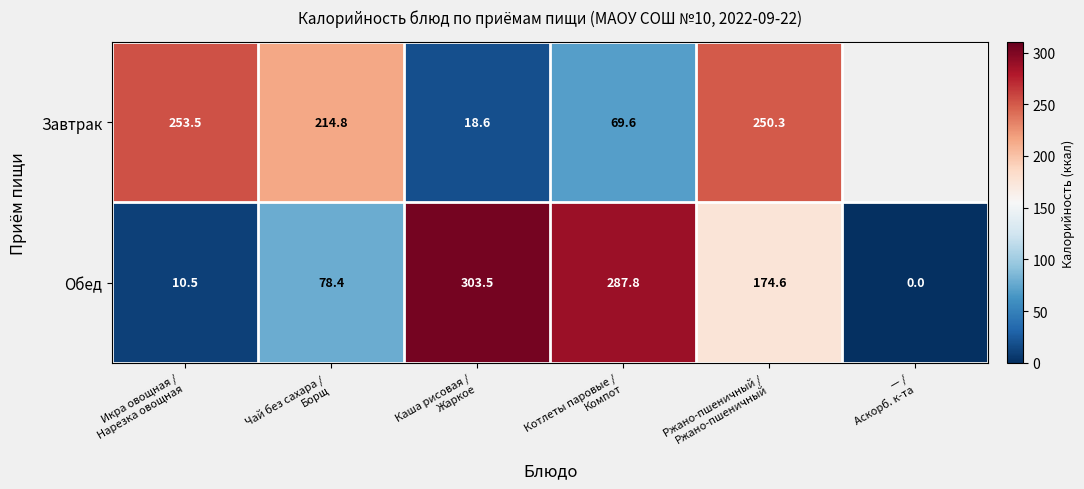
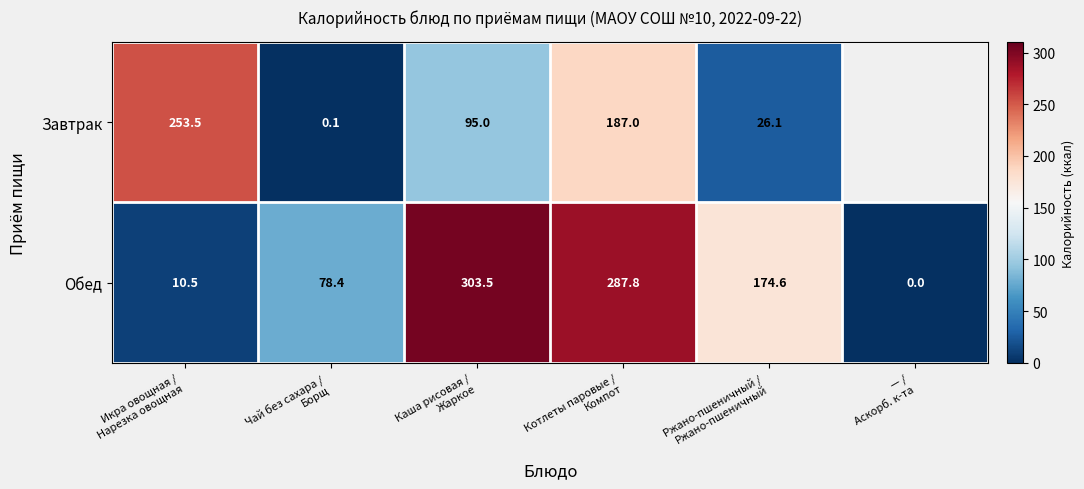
  {
    "Завтрак": {
      "Икра овощная / Нарезка овощная": 253.5,
-     "Чай без сахара / Борщ": 214.8,
-     "Каша рисовая / Жаркое": 18.6,
-     "Котлеты паровые / Компот": 69.6,
-     "Ржано-пшеничный / Ржано-пшеничный": 250.3
+     "Чай без сахара / Борщ": 0.1,
+     "Каша рисовая / Жаркое": 95.0,
+     "Котлеты паровые / Компот": 187.0,
+     "Ржано-пшеничный / Ржано-пшеничный": 26.1
    },
    "Обед": {
      "Икра овощная / Нарезка овощная": 10.5,
      "Чай без сахара / Борщ": 78.4,
      "Каша рисовая / Жаркое": 303.5,
      "Котлеты паровые / Компот": 287.8,
      "Ржано-пшеничный / Ржано-пшеничный": 174.6,
      "— / Аскорб. к-та": 0.0
    }
  }
